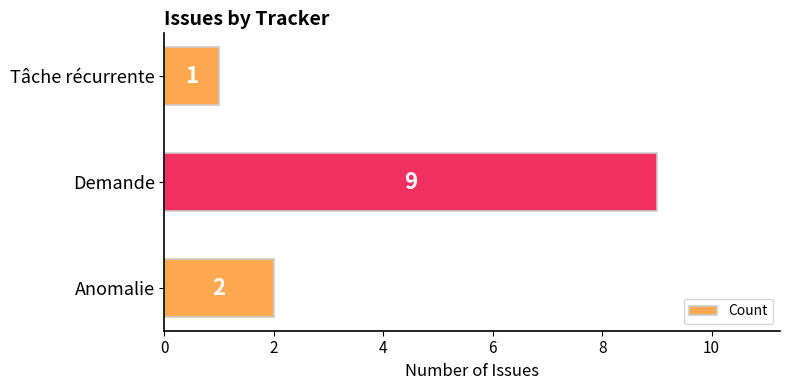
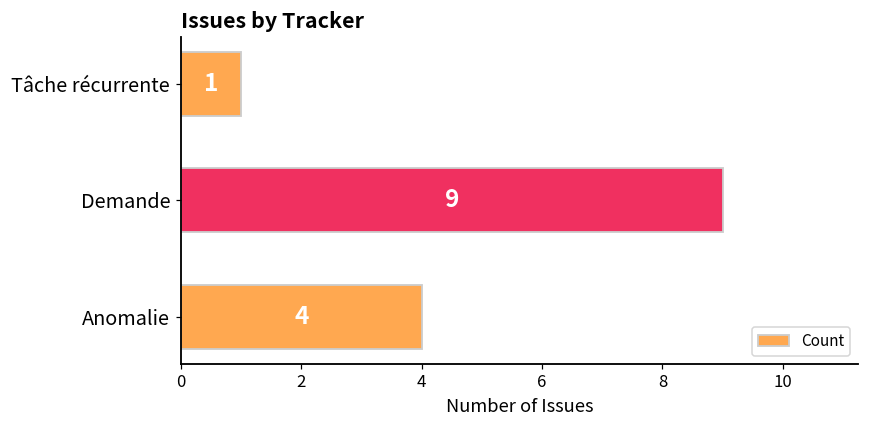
  {
    "Tâche récurrente": 1,
    "Demande": 9,
-   "Anomalie": 2
+   "Anomalie": 4
  }
